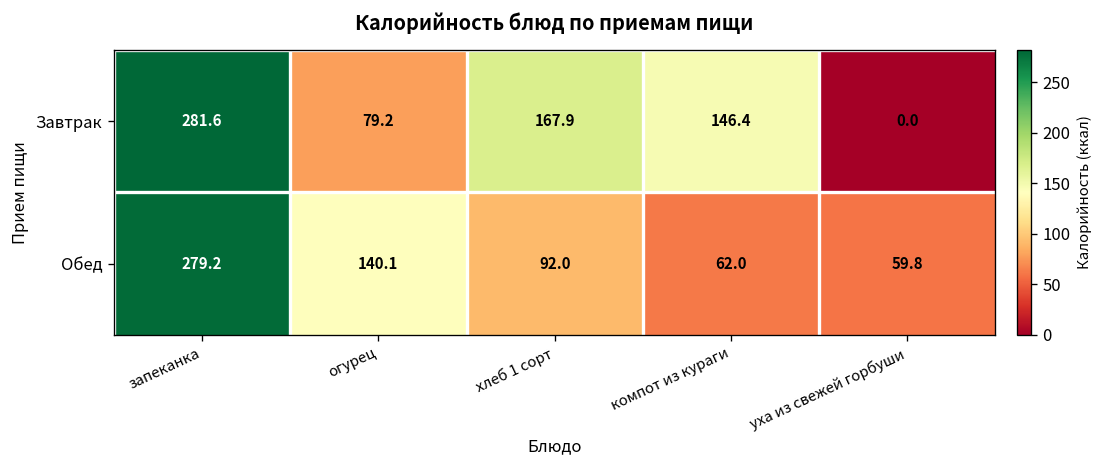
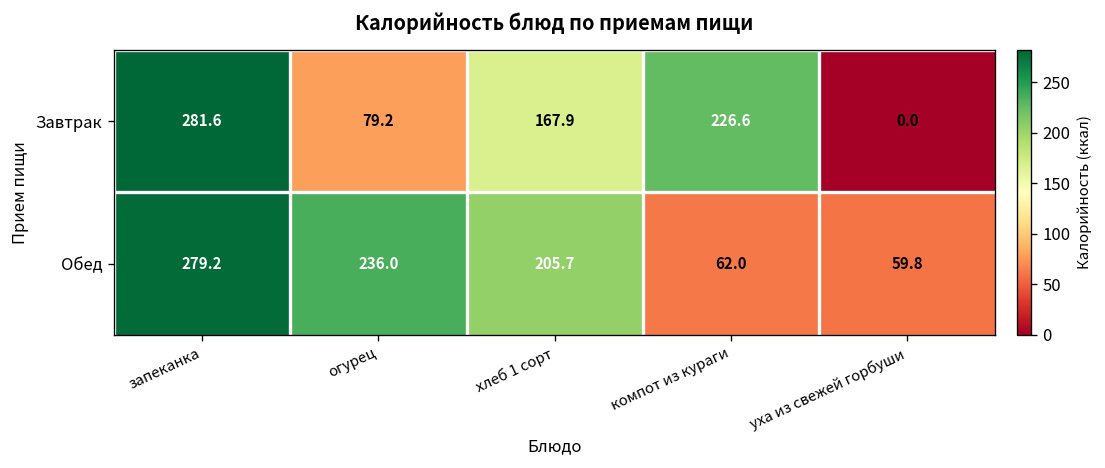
  {
    "Завтрак": {
      "запеканка": 281.6,
      "огурец": 79.2,
      "хлеб 1 сорт": 167.9,
-     "компот из кураги": 146.4,
+     "компот из кураги": 226.6,
      "уха из свежей горбуши": 0.0
    },
    "Обед": {
      "запеканка": 279.2,
-     "огурец": 140.1,
-     "хлеб 1 сорт": 92.0,
+     "огурец": 236.0,
+     "хлеб 1 сорт": 205.7,
      "компот из кураги": 62.0,
      "уха из свежей горбуши": 59.8
    }
  }
